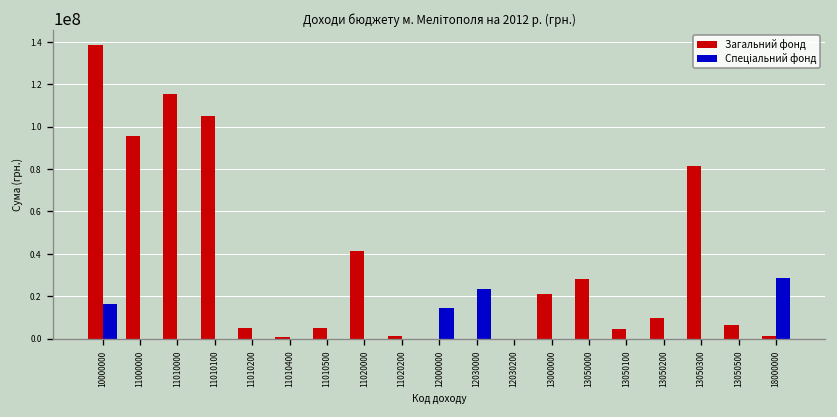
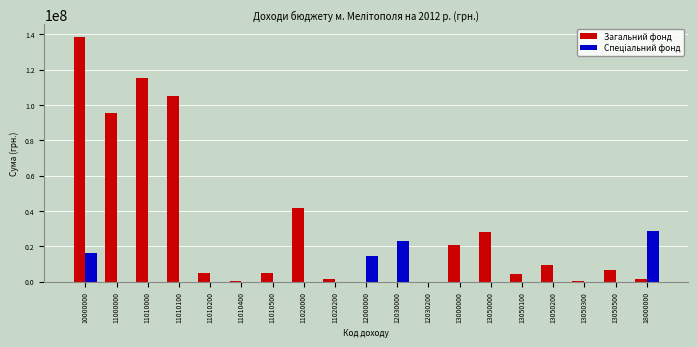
  {
    "Загальний фонд": {
      "10000000": 139000000,
      "11000000": 95000000,
      "11010000": 115000000,
      "11010100": 105000000,
      "11010200": 5000000,
      "11010500": 5000000,
      "11020000": 41000000,
      "12000000": 0,
      "12030000": 0,
      "12030200": 0,
      "13000000": 21000000,
      "13050000": 28000000,
      "13050100": 4000000,
      "13050200": 9000000,
-     "13050300": 81000000,
+     "13050300": 0,
      "13050500": 7000000
    },
    "Спеціальний фонд": {
      "10000000": 16000000,
      "11000000": 0,
      "11010000": 0,
      "11010100": 0,
      "11010200": 0,
      "11010400": 0,
      "11010500": 0,
      "11020000": 0,
      "11020200": 0,
      "12000000": 14000000,
      "12030000": 23000000,
      "12030200": 0,
      "13000000": 0,
      "13050000": 0,
      "13050100": 0,
      "13050200": 0,
      "13050300": 0,
      "13050500": 0,
      "18000000": 29000000
    }
  }
